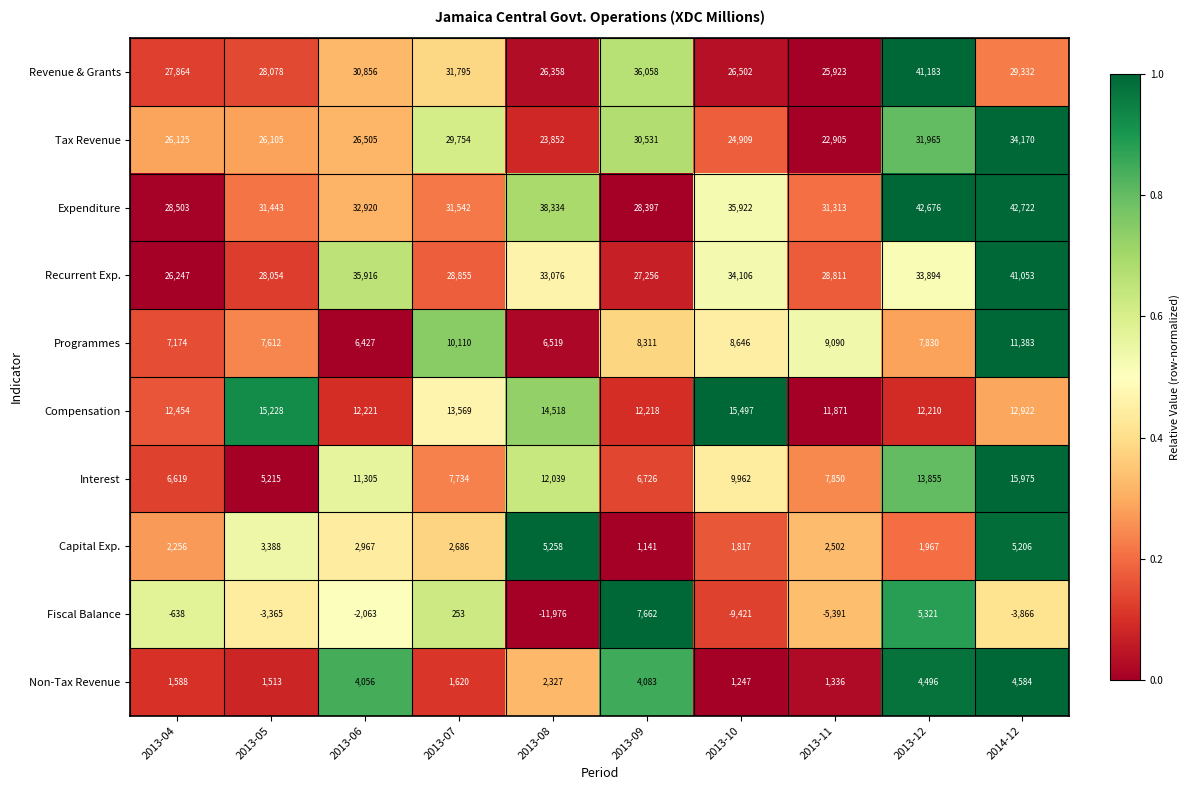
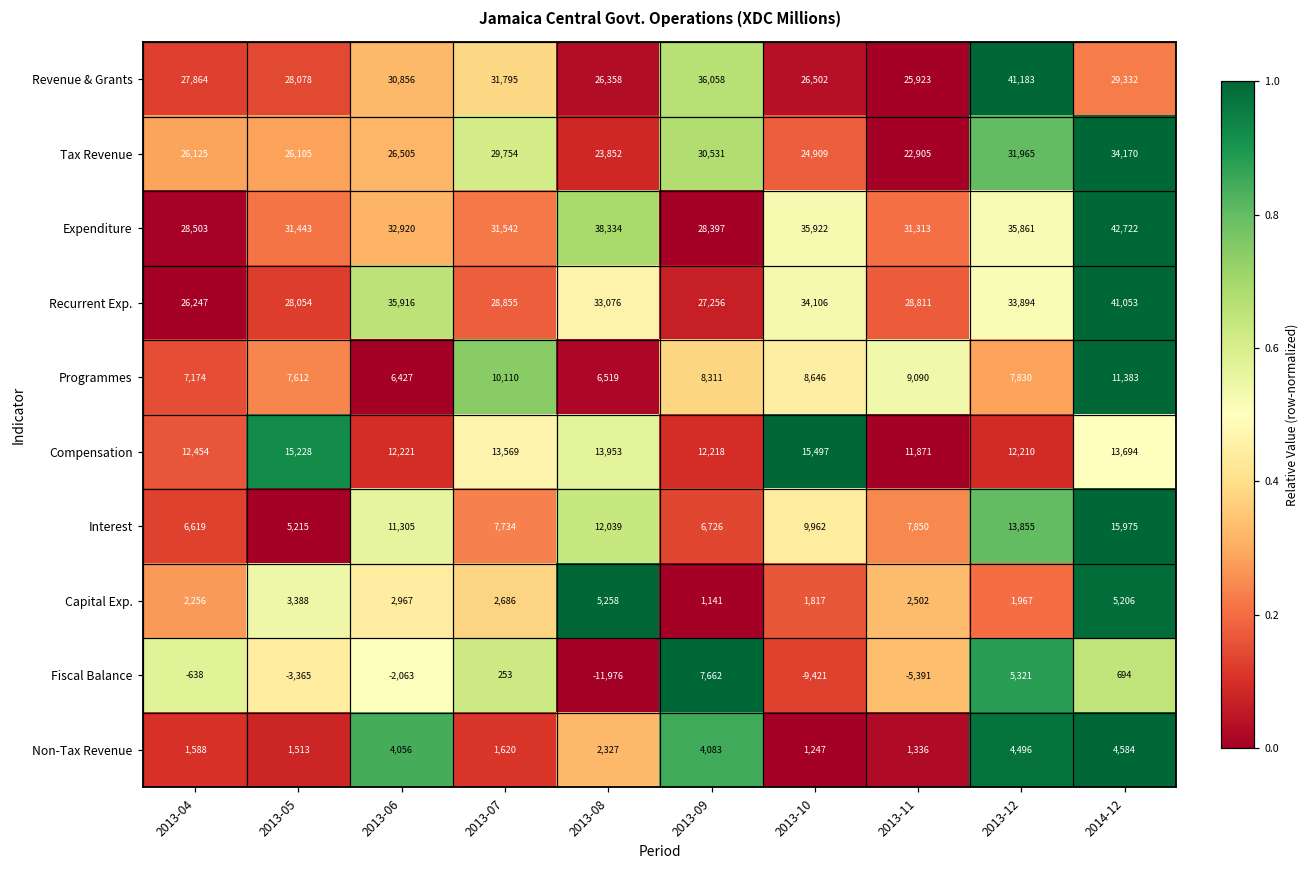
  {
    "Revenue & Grants": {
      "2013-04": "27,864",
      "2013-05": "28,078",
      "2013-06": "30,856",
      "2013-07": "31,795",
      "2013-08": "26,358",
      "2013-09": "36,058",
      "2013-10": "26,502",
      "2013-11": "25,923",
      "2013-12": "41,183",
      "2014-12": "29,332"
    },
    "Tax Revenue": {
      "2013-04": "26,125",
      "2013-05": "26,105",
      "2013-06": "26,505",
      "2013-07": "29,754",
      "2013-08": "23,852",
      "2013-09": "30,531",
      "2013-10": "24,909",
      "2013-11": "22,905",
      "2013-12": "31,965",
      "2014-12": "34,170"
    },
    "Expenditure": {
      "2013-04": "28,503",
      "2013-05": "31,443",
      "2013-06": "32,920",
      "2013-07": "31,542",
      "2013-08": "38,334",
      "2013-09": "28,397",
      "2013-10": "35,922",
      "2013-11": "31,313",
-     "2013-12": "42,676",
+     "2013-12": "35,861",
      "2014-12": "42,722"
    },
    "Recurrent Exp.": {
      "2013-04": "26,247",
      "2013-05": "28,054",
      "2013-06": "35,916",
      "2013-07": "28,855",
      "2013-08": "33,076",
      "2013-09": "27,256",
      "2013-10": "34,106",
      "2013-11": "28,811",
      "2013-12": "33,894",
      "2014-12": "41,053"
    },
    "Programmes": {
      "2013-04": "7,174",
      "2013-05": "7,612",
      "2013-06": "6,427",
      "2013-07": "10,110",
      "2013-08": "6,519",
      "2013-09": "8,311",
      "2013-10": "8,646",
      "2013-11": "9,090",
      "2013-12": "7,830",
      "2014-12": "11,383"
    },
    "Compensation": {
      "2013-04": "12,454",
      "2013-05": "15,228",
      "2013-06": "12,221",
      "2013-07": "13,569",
-     "2013-08": "14,518",
+     "2013-08": "13,953",
      "2013-09": "12,218",
      "2013-10": "15,497",
      "2013-11": "11,871",
      "2013-12": "12,210",
-     "2014-12": "12,922"
+     "2014-12": "13,694"
    },
    "Interest": {
      "2013-04": "6,619",
      "2013-05": "5,215",
      "2013-06": "11,305",
      "2013-07": "7,734",
      "2013-08": "12,039",
      "2013-09": "6,726",
      "2013-10": "9,962",
      "2013-11": "7,850",
      "2013-12": "13,855",
      "2014-12": "15,975"
    },
    "Capital Exp.": {
      "2013-04": "2,256",
      "2013-05": "3,388",
      "2013-06": "2,967",
      "2013-07": "2,686",
      "2013-08": "5,258",
      "2013-09": "1,141",
      "2013-10": "1,817",
      "2013-11": "2,502",
      "2013-12": "1,967",
      "2014-12": "5,206"
    },
    "Fiscal Balance": {
      "2013-04": "-638",
      "2013-05": "-3,365",
      "2013-06": "-2,063",
      "2013-07": "253",
      "2013-08": "-11,976",
      "2013-09": "7,662",
      "2013-10": "-9,421",
      "2013-11": "-5,391",
      "2013-12": "5,321",
-     "2014-12": "-3,866"
+     "2014-12": "694"
    },
    "Non-Tax Revenue": {
      "2013-04": "1,588",
      "2013-05": "1,513",
      "2013-06": "4,056",
      "2013-07": "1,620",
      "2013-08": "2,327",
      "2013-09": "4,083",
      "2013-10": "1,247",
      "2013-11": "1,336",
      "2013-12": "4,496",
      "2014-12": "4,584"
    }
  }
